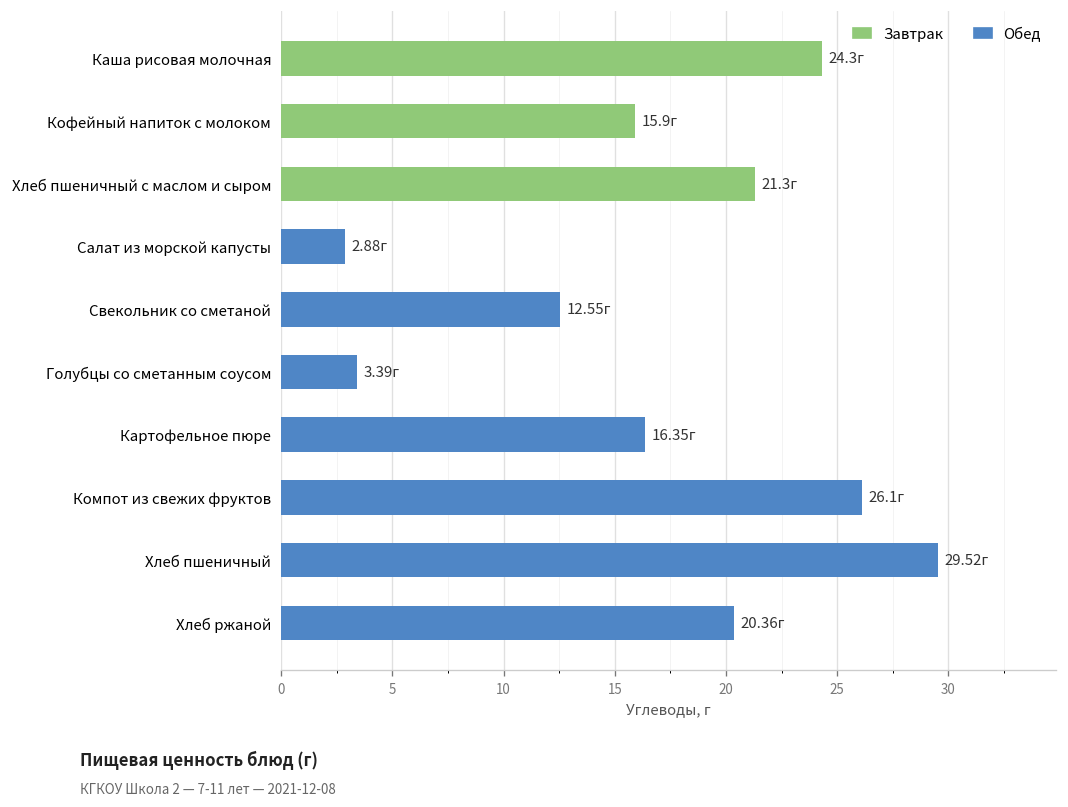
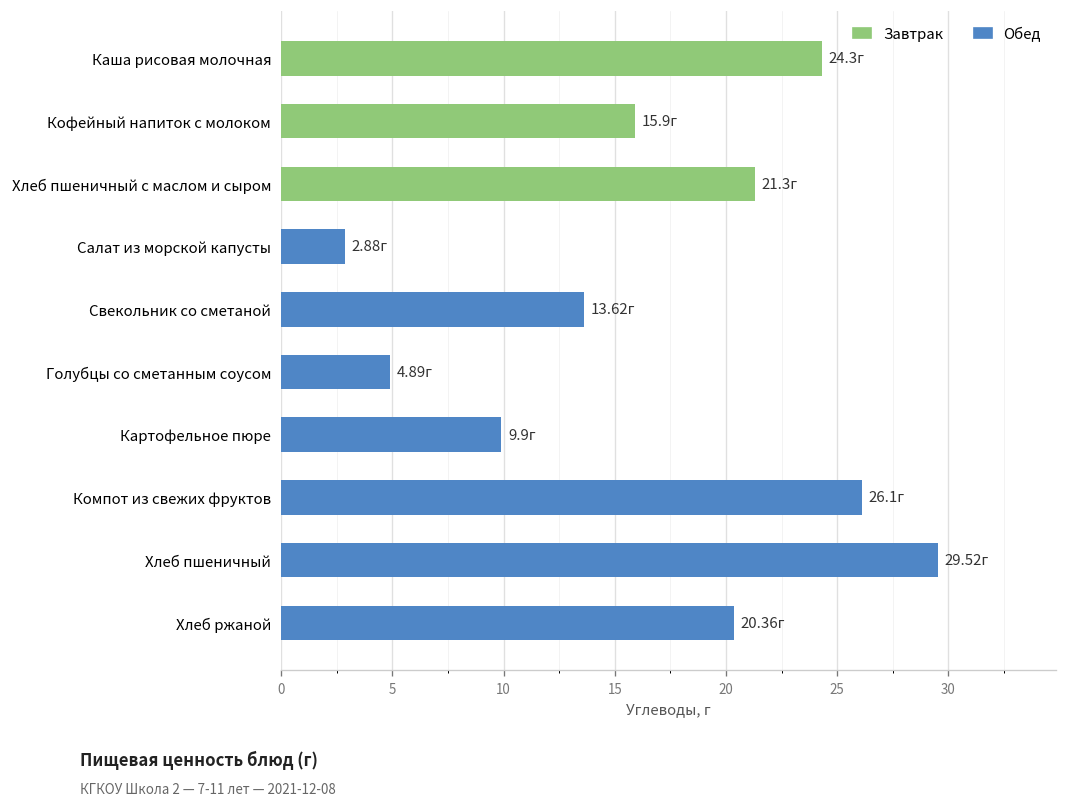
  {
    "Каша рисовая молочная": "24.3г",
    "Кофейный напиток с молоком": "15.9г",
    "Хлеб пшеничный с маслом и сыром": "21.3г",
    "Салат из морской капусты": "2.88г",
-   "Свекольник со сметаной": "12.55г",
-   "Голубцы со сметанным соусом": "3.39г",
-   "Картофельное пюре": "16.35г",
+   "Свекольник со сметаной": "13.62г",
+   "Голубцы со сметанным соусом": "4.89г",
+   "Картофельное пюре": "9.9г",
    "Компот из свежих фруктов": "26.1г",
    "Хлеб пшеничный": "29.52г",
    "Хлеб ржаной": "20.36г"
  }
